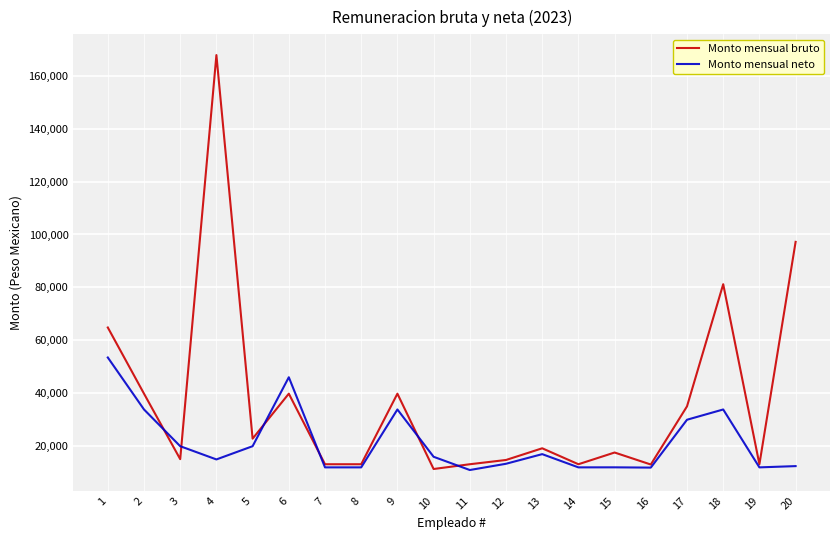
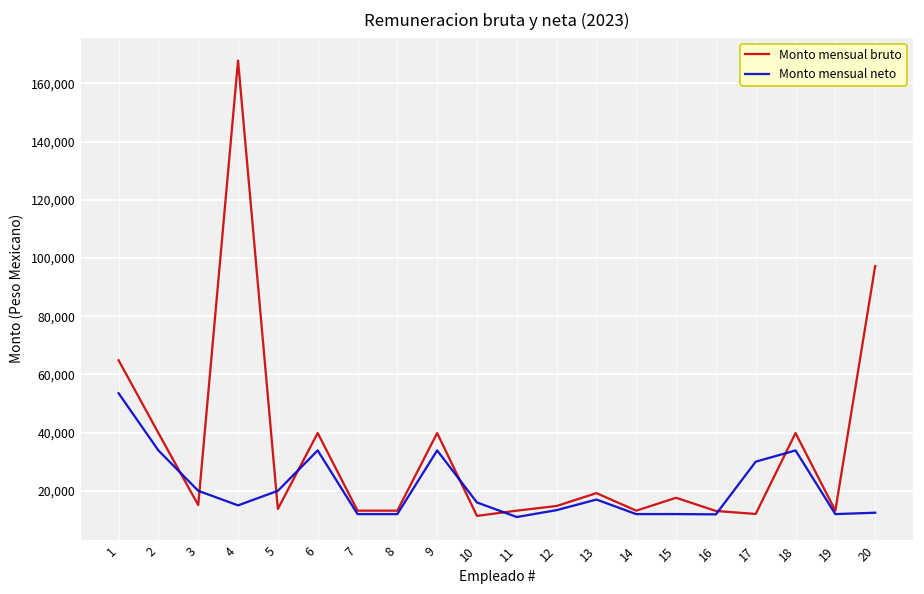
  {
    "Monto mensual bruto": {
      "1": "65,000",
      "2": "40,000",
      "3": "15,000",
      "4": "168,000",
-     "5": "23,000",
+     "5": "14,000",
      "6": "40,000",
      "7": "13,000",
      "8": "13,000",
      "9": "40,000",
      "10": "11,000",
      "11": "13,000",
      "12": "15,000",
      "13": "19,000",
      "14": "13,000",
      "15": "18,000",
      "16": "13,000",
-     "17": "35,000",
-     "18": "81,000",
+     "17": "12,000",
+     "18": "40,000",
      "19": "13,000",
      "20": "97,000"
    },
    "Monto mensual neto": {
      "1": "54,000",
      "2": "34,000",
      "3": "20,000",
      "4": "15,000",
      "5": "20,000",
-     "6": "46,000",
+     "6": "34,000",
      "7": "12,000",
      "8": "12,000",
      "9": "34,000",
      "10": "16,000",
      "11": "11,000",
      "12": "13,000",
      "13": "17,000",
      "14": "12,000",
      "15": "12,000",
      "16": "12,000",
      "17": "30,000",
      "18": "34,000",
      "19": "12,000",
      "20": "12,000"
    }
  }
